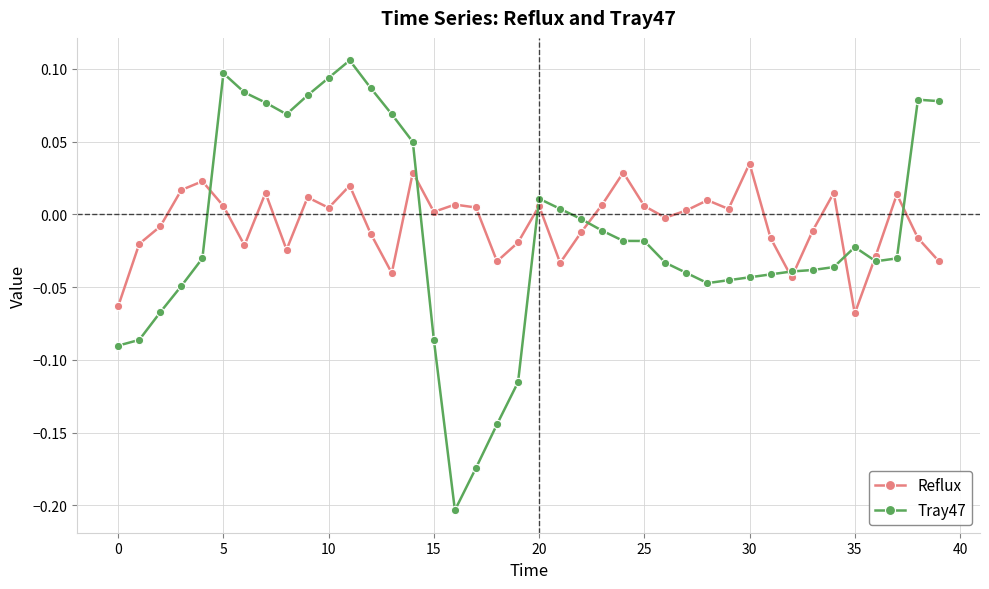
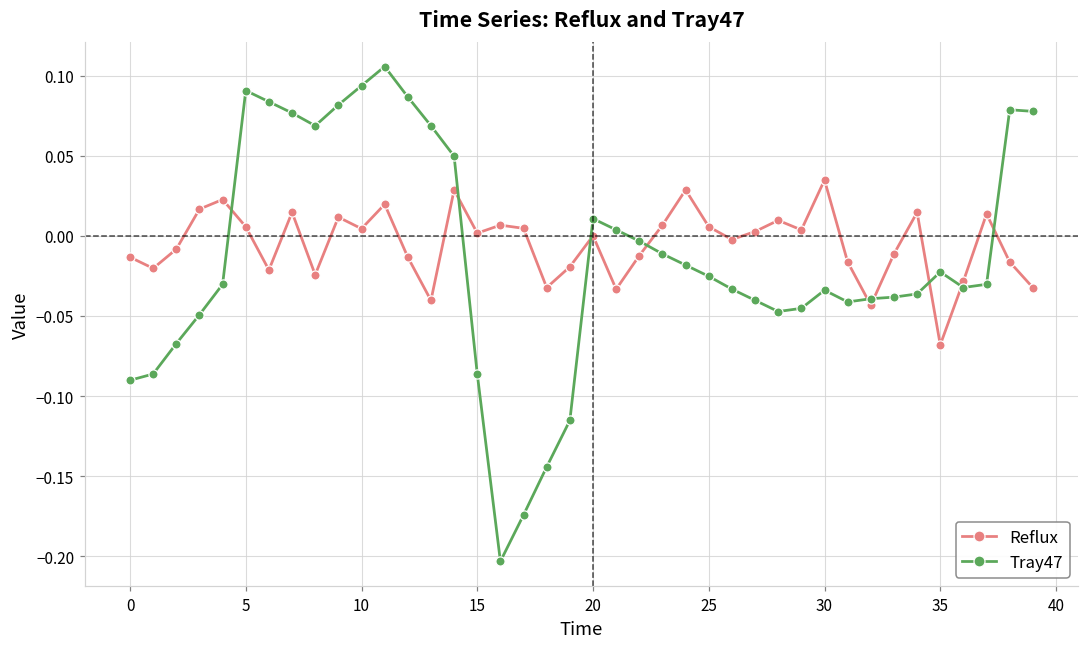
  {
    "Reflux": {
-     "0": -0.063,
+     "0": -0.013,
      "5": 0.006,
      "10": 0.004,
      "15": 0.002,
-     "20": 0.006,
+     "20": 0.000,
      "25": 0.006,
      "30": 0.035,
      "35": -0.068
    },
    "Tray47": {
      "0": -0.090,
-     "5": 0.097,
+     "5": 0.091,
      "10": 0.094,
      "15": -0.086,
      "20": 0.011,
-     "25": -0.018,
-     "30": -0.043,
+     "25": -0.025,
+     "30": -0.034,
      "35": -0.023
    }
  }
